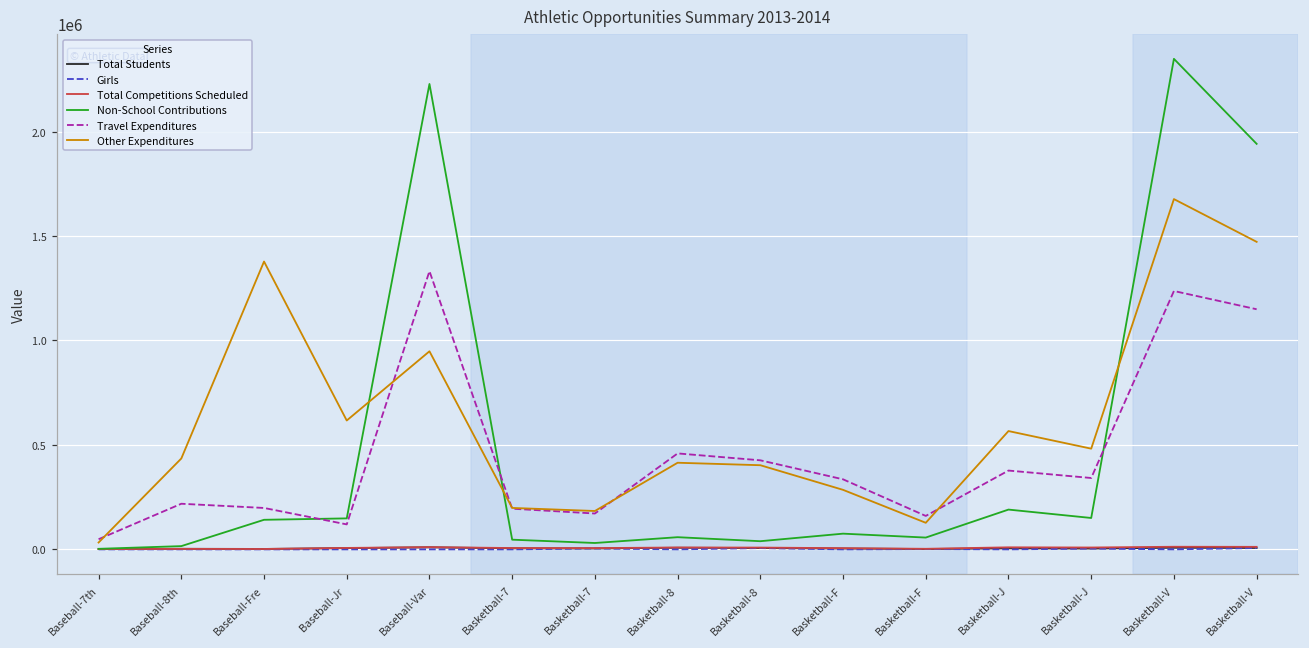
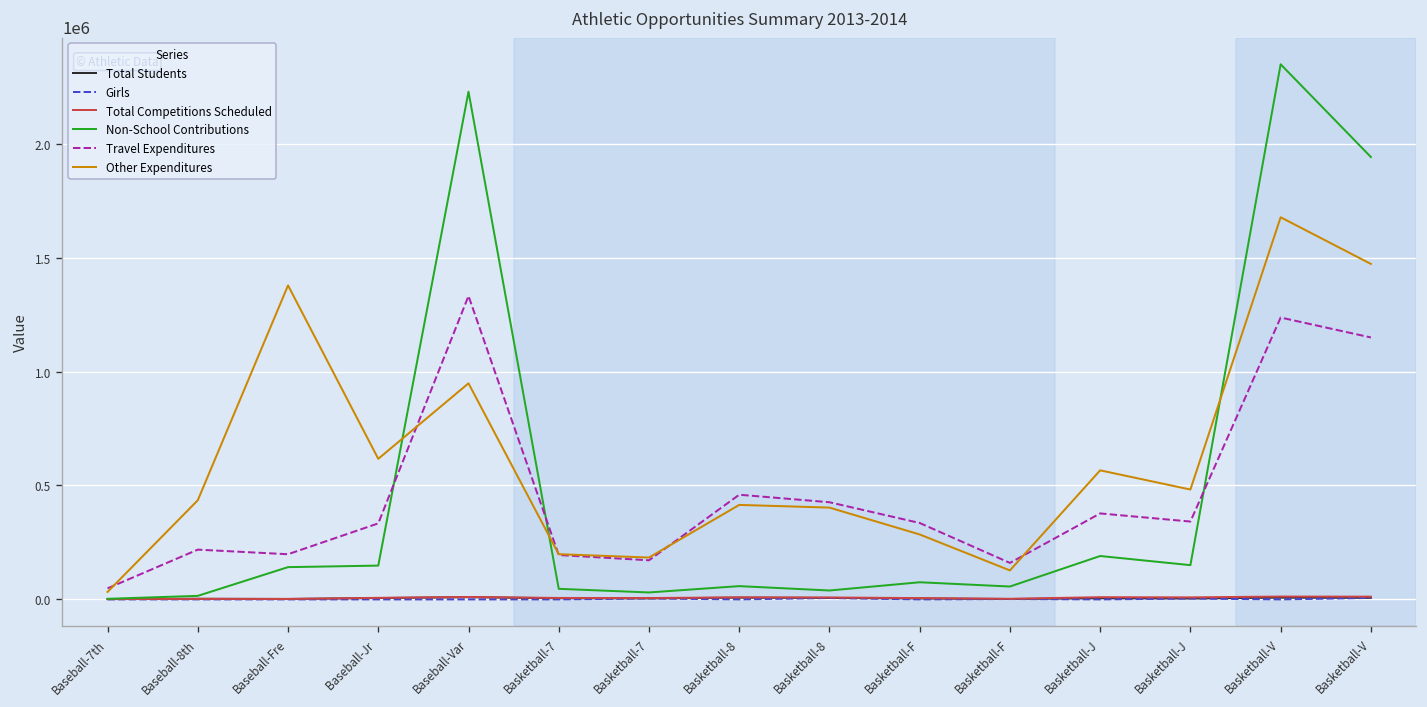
  {
    "Non-School Contributions": {
      "Baseball-Fre": 140000,
      "Baseball-Jr": 150000,
      "Baseball-Var": 2230000
    },
    "Travel Expenditures": {
      "Baseball-7th": 50000,
      "Baseball-8th": 220000,
      "Baseball-Fre": 200000,
-     "Baseball-Jr": 120000,
+     "Baseball-Jr": 330000,
      "Baseball-Var": 1330000
    },
    "Other Expenditures": {
      "Baseball-7th": 30000,
      "Baseball-8th": 440000,
      "Baseball-Fre": 1380000,
      "Baseball-Jr": 620000,
      "Baseball-Var": 950000
    }
  }
